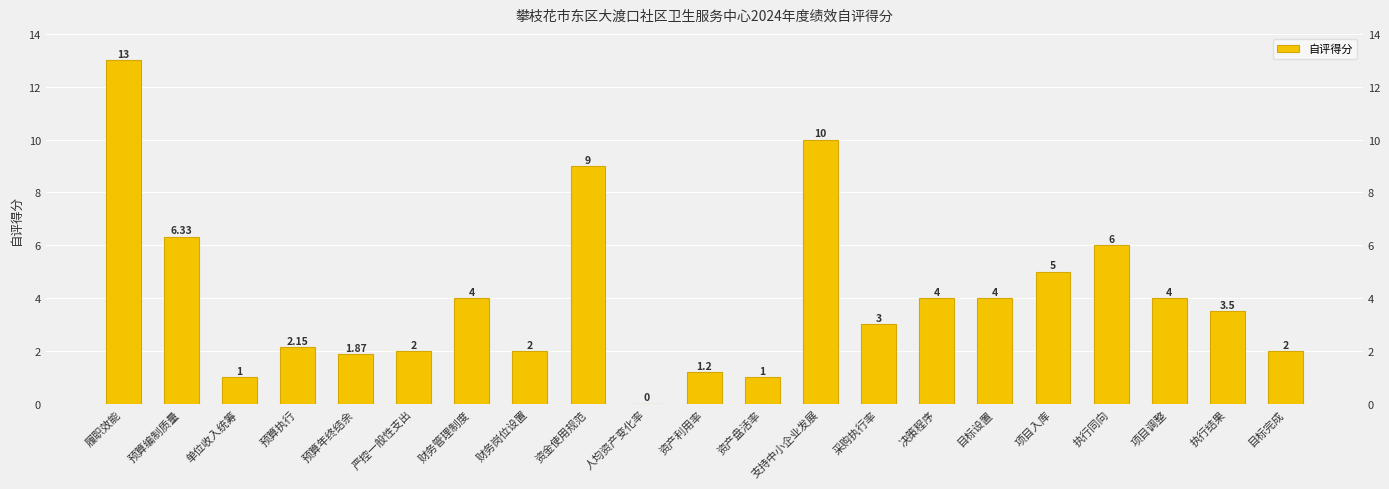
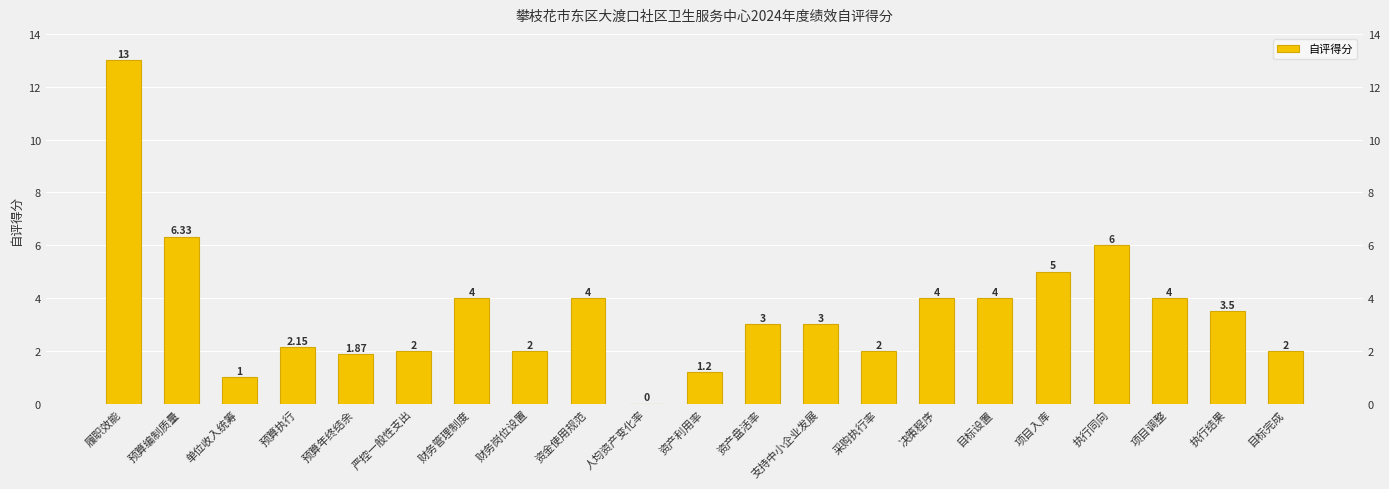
  {
    "履职效能": 13,
    "预算编制质量": 6.33,
    "单位收入统筹": 1,
    "预算执行": 2.15,
    "预算年终结余": 1.87,
    "严控一般性支出": 2,
    "财务管理制度": 4,
    "财务岗位设置": 2,
-   "资金使用规范": 9,
+   "资金使用规范": 4,
    "人均资产变化率": 0,
    "资产利用率": 1.2,
-   "资产盘活率": 1,
-   "支持中小企业发展": 10,
-   "采购执行率": 3,
+   "资产盘活率": 3,
+   "支持中小企业发展": 3,
+   "采购执行率": 2,
    "决策程序": 4,
    "目标设置": 4,
    "项目入库": 5,
    "执行同向": 6,
    "项目调整": 4,
    "执行结果": 3.5,
    "目标完成": 2
  }
